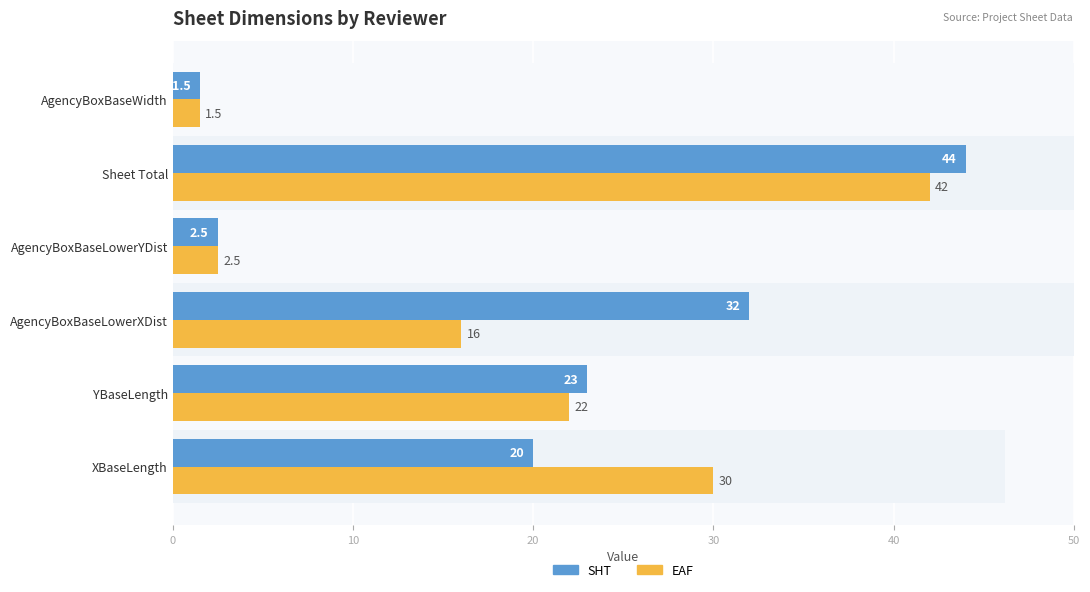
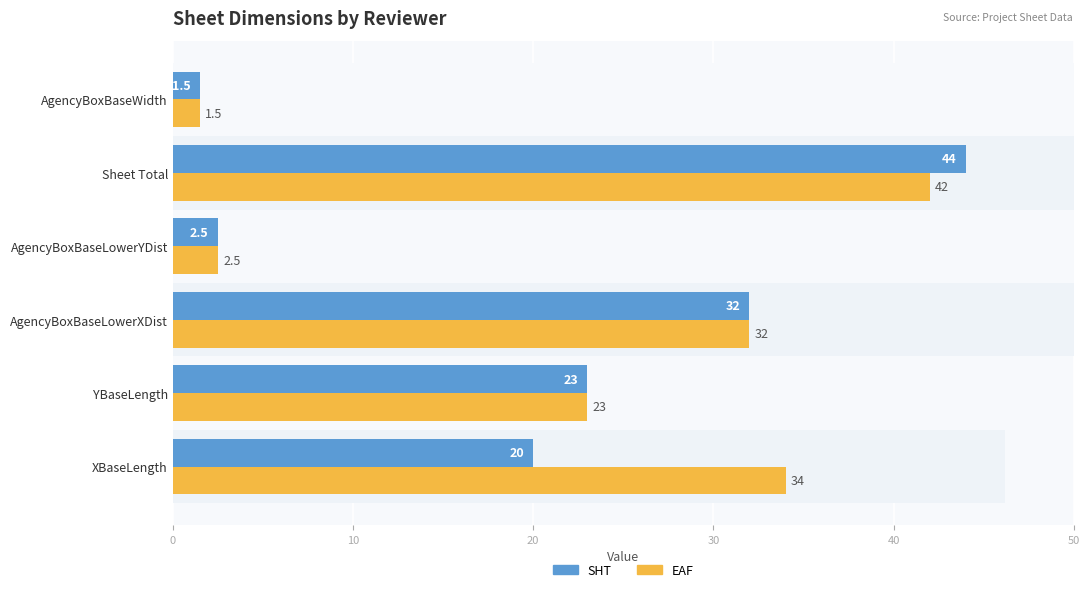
  {
    "EAF": {
-     "AgencyBoxBaseLowerXDist": 16,
-     "YBaseLength": 22,
-     "XBaseLength": 30
+     "AgencyBoxBaseLowerXDist": 32,
+     "YBaseLength": 23,
+     "XBaseLength": 34
    }
  }
